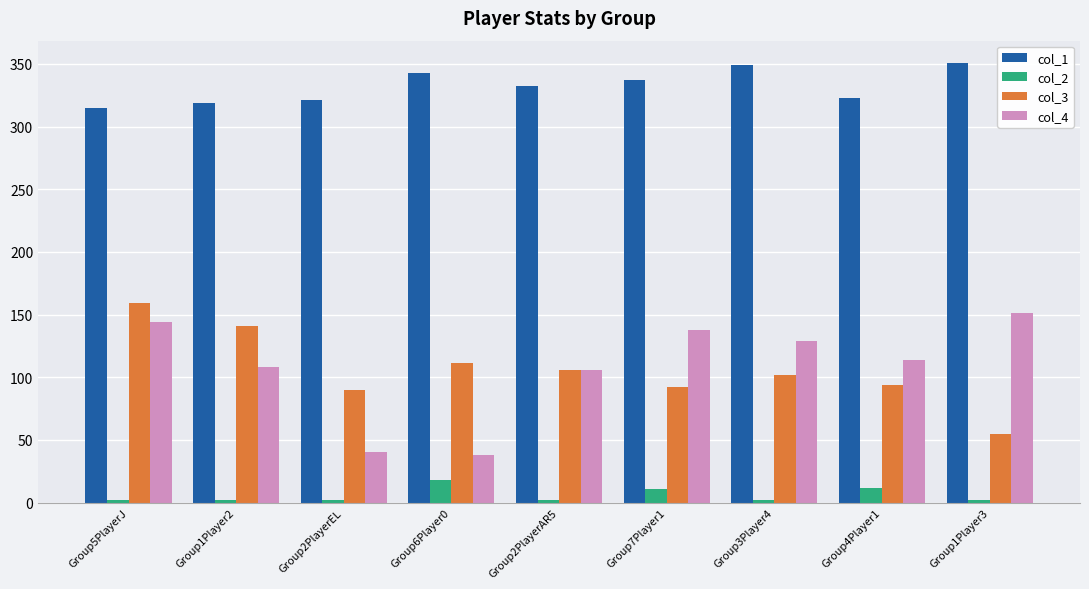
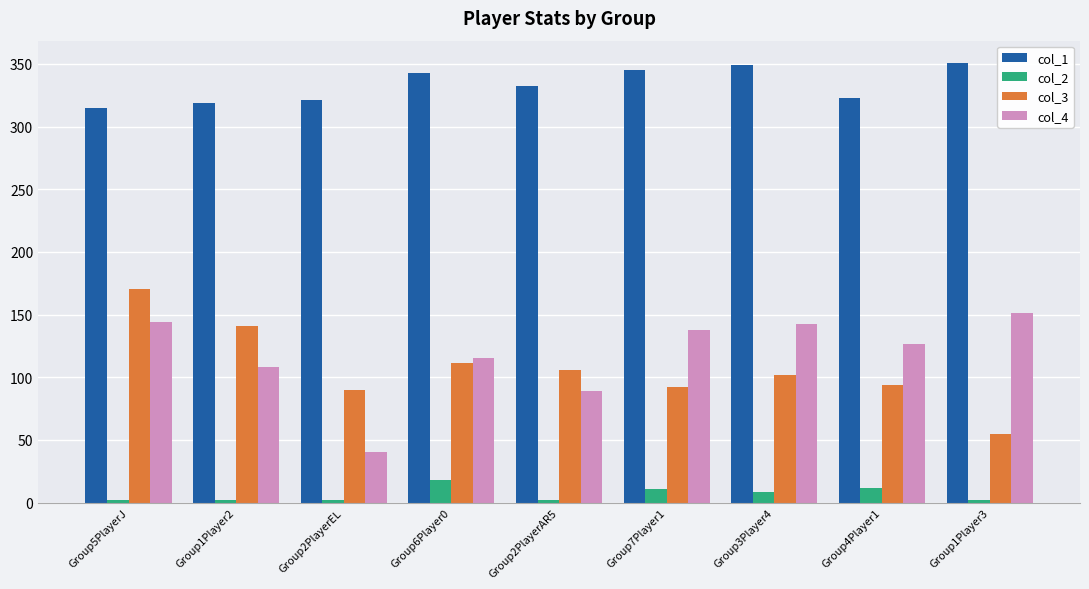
  {
    "col_1": {
      "Group5PlayerJ": 315,
      "Group1Player2": 319,
      "Group2PlayerEL": 321,
      "Group6Player0": 343,
      "Group2PlayerAR5": 332,
-     "Group7Player1": 337,
+     "Group7Player1": 345,
      "Group3Player4": 349,
      "Group4Player1": 323,
      "Group1Player3": 351
    },
    "col_2": {
      "Group6Player0": 18,
      "Group2PlayerAR5": 2,
      "Group7Player1": 11,
-     "Group3Player4": 2,
+     "Group3Player4": 9,
      "Group4Player1": 12,
      "Group1Player3": 2
    },
    "col_3": {
-     "Group5PlayerJ": 159,
+     "Group5PlayerJ": 171,
      "Group1Player2": 141,
      "Group2PlayerEL": 90,
      "Group6Player0": 111,
      "Group2PlayerAR5": 106,
      "Group7Player1": 92,
      "Group3Player4": 102,
      "Group4Player1": 94,
      "Group1Player3": 55
    },
    "col_4": {
      "Group5PlayerJ": 144,
      "Group1Player2": 108,
      "Group2PlayerEL": 40,
-     "Group6Player0": 38,
-     "Group2PlayerAR5": 106,
+     "Group6Player0": 115,
+     "Group2PlayerAR5": 89,
      "Group7Player1": 138,
-     "Group3Player4": 129,
-     "Group4Player1": 114,
+     "Group3Player4": 143,
+     "Group4Player1": 127,
      "Group1Player3": 151
    }
  }
